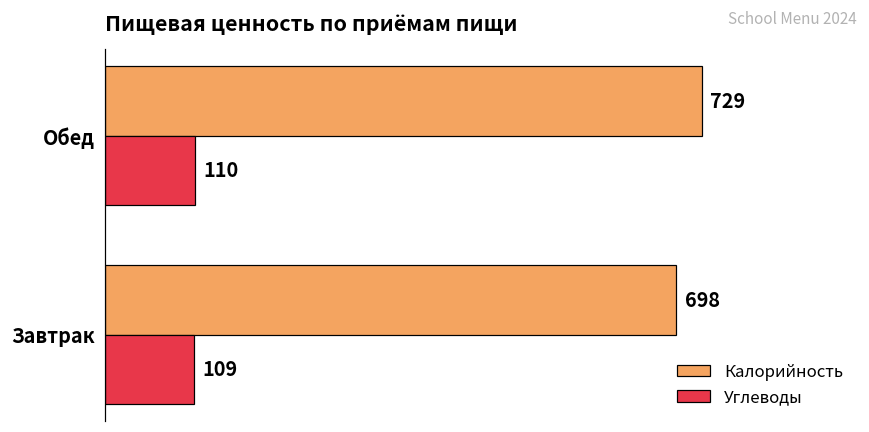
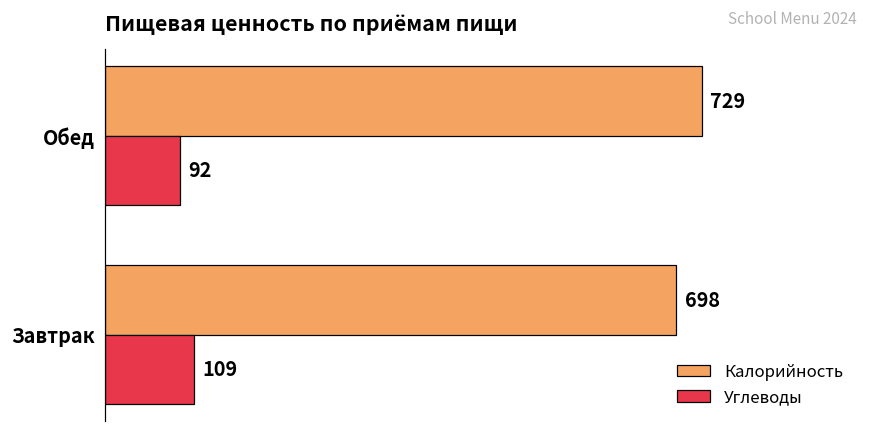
  {
    "Калорийность": {
      "Обед": 729,
      "Завтрак": 698
    },
    "Углеводы": {
-     "Обед": 110,
+     "Обед": 92,
      "Завтрак": 109
    }
  }
